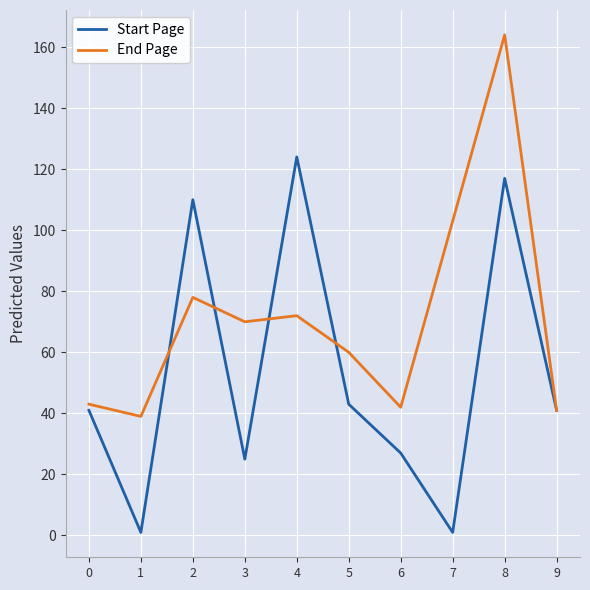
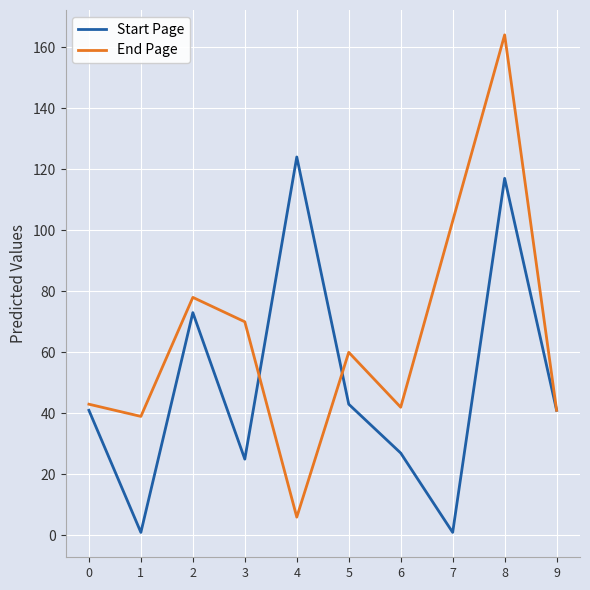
  {
    "Start Page": {
      "0": 41,
      "1": 1,
-     "2": 110,
+     "2": 73,
      "3": 25,
      "4": 124,
      "5": 43,
      "6": 27,
      "7": 1,
      "8": 117
    },
    "End Page": {
      "0": 43,
      "1": 39,
      "2": 78,
      "3": 70,
-     "4": 72,
+     "4": 6,
      "5": 60,
      "6": 42,
      "7": 103,
      "8": 164
    }
  }
